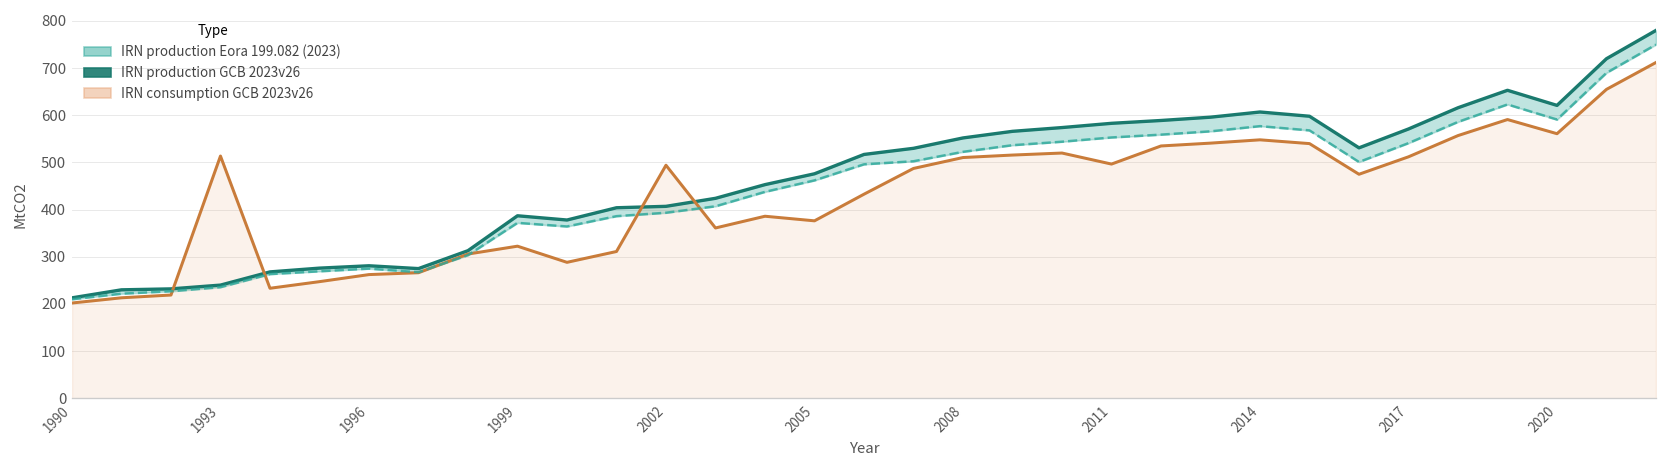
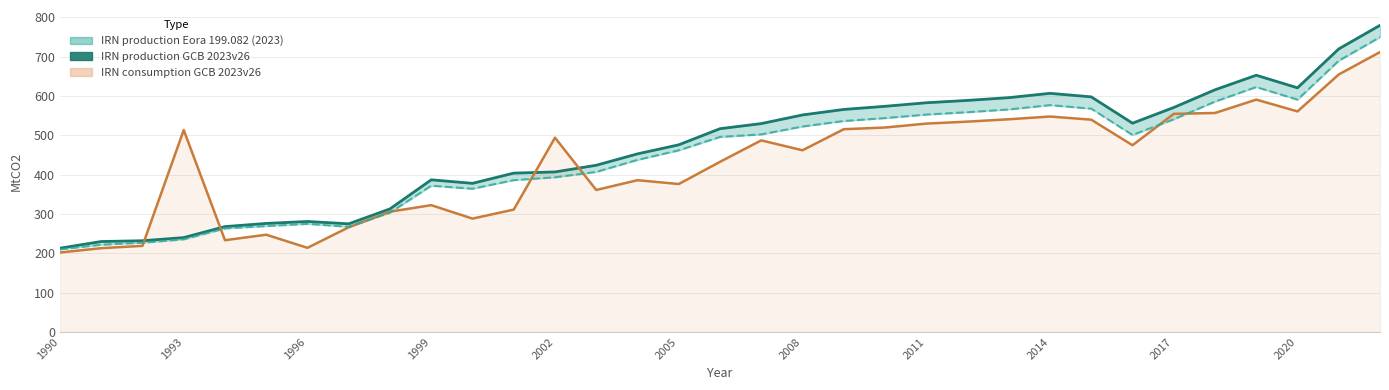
  {
    "IRN consumption GCB 2023v26": {
      "1990": 200,
      "1993": 510,
-     "1996": 260,
+     "1996": 210,
      "1999": 320,
      "2002": 490,
      "2005": 380,
-     "2008": 510,
-     "2011": 500,
+     "2008": 460,
+     "2011": 530,
      "2014": 550,
-     "2017": 510,
+     "2017": 550,
      "2020": 560
    }
  }
